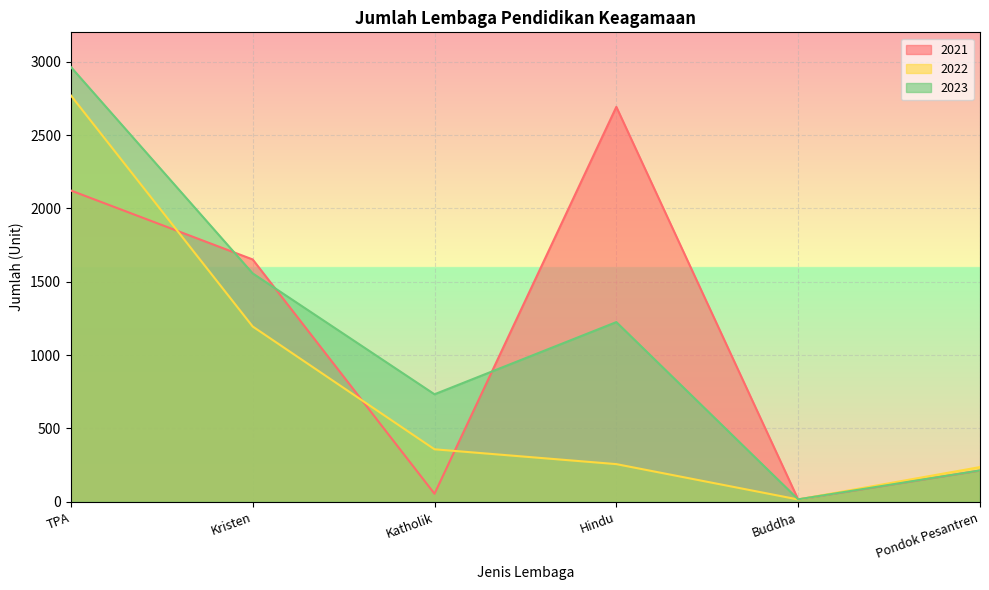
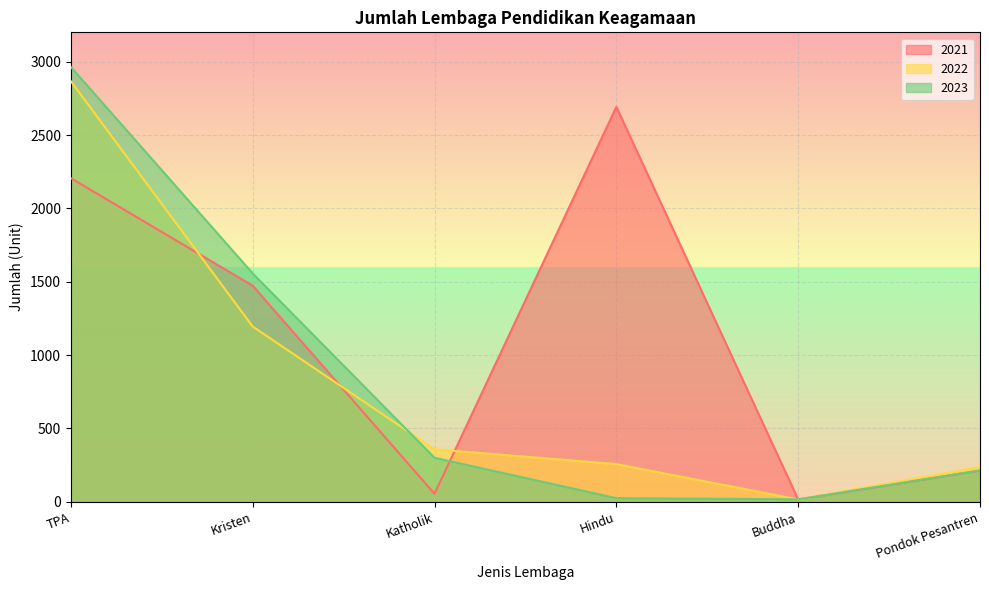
  {
    "2021": {
-     "TPA": 2120,
-     "Kristen": 1650,
+     "TPA": 2210,
+     "Kristen": 1470,
      "Katholik": 60,
      "Hindu": 2690
    },
    "2022": {
-     "TPA": 2770,
+     "TPA": 2870,
      "Kristen": 1200,
      "Katholik": 360,
      "Hindu": 260,
      "Pondok Pesantren": 240
    },
    "2023": {
      "TPA": 2960,
      "Kristen": 1560,
-     "Katholik": 730,
-     "Hindu": 1230
+     "Katholik": 300,
+     "Hindu": 30
    }
  }
